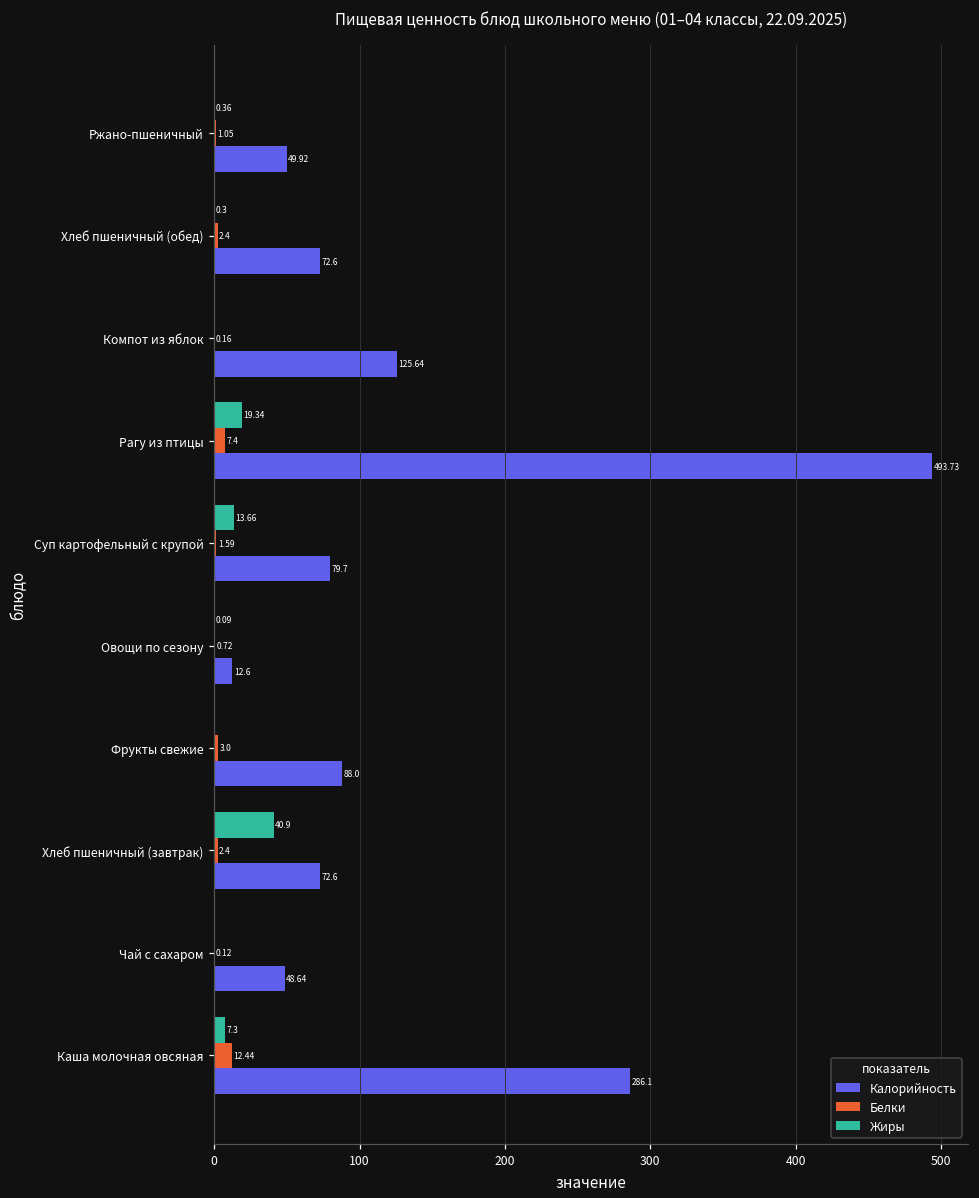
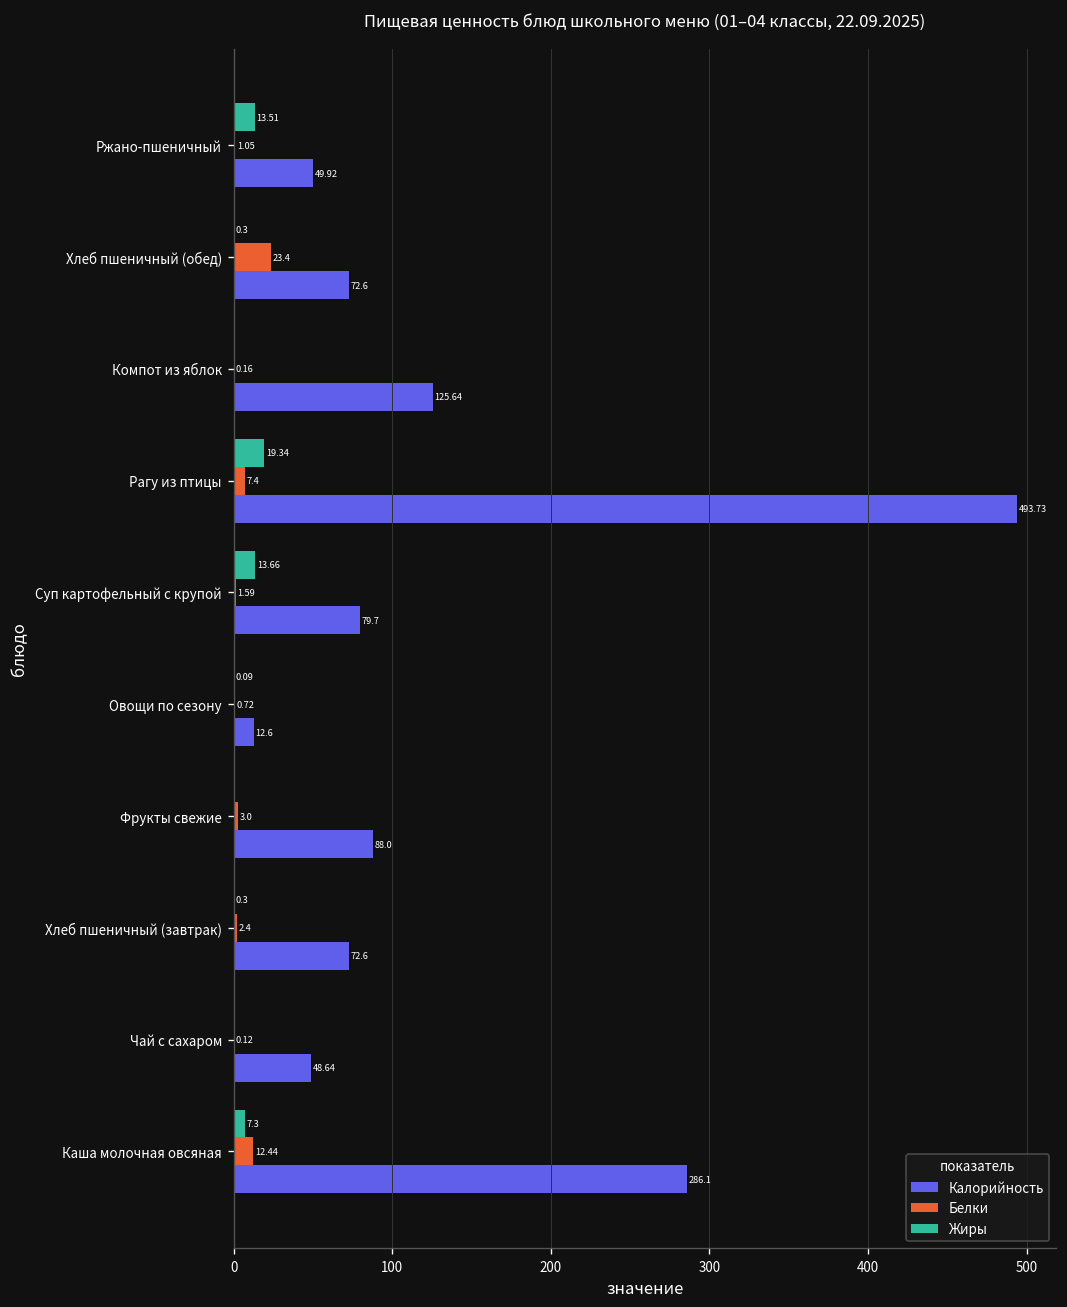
  {
    "Калорийность": {
      "Ржано-пшеничный": 49.92,
      "Хлеб пшеничный (обед)": 72.6,
      "Компот из яблок": 125.64,
      "Рагу из птицы": 493.73,
      "Суп картофельный с крупой": 79.7,
      "Овощи по сезону": 12.6,
      "Фрукты свежие": 88.0,
      "Хлеб пшеничный (завтрак)": 72.6,
      "Чай с сахаром": 48.64,
      "Каша молочная овсяная": 286.1
    },
    "Белки": {
      "Ржано-пшеничный": 1.05,
-     "Хлеб пшеничный (обед)": 2.4,
+     "Хлеб пшеничный (обед)": 23.4,
      "Компот из яблок": 0.16,
      "Рагу из птицы": 7.4,
      "Суп картофельный с крупой": 1.59,
      "Овощи по сезону": 0.72,
      "Фрукты свежие": 3.0,
      "Хлеб пшеничный (завтрак)": 2.4,
      "Чай с сахаром": 0.12,
      "Каша молочная овсяная": 12.44
    },
    "Жиры": {
-     "Ржано-пшеничный": 0.36,
+     "Ржано-пшеничный": 13.51,
      "Хлеб пшеничный (обед)": 0.3,
      "Рагу из птицы": 19.34,
      "Суп картофельный с крупой": 13.66,
      "Овощи по сезону": 0.09,
-     "Хлеб пшеничный (завтрак)": 40.9,
+     "Хлеб пшеничный (завтрак)": 0.3,
      "Каша молочная овсяная": 7.3
    }
  }
